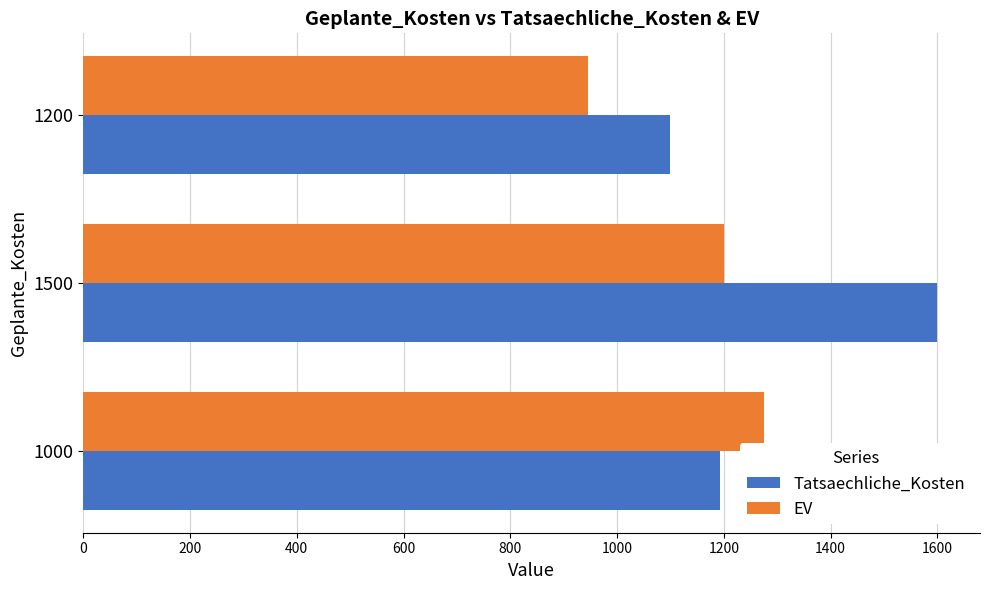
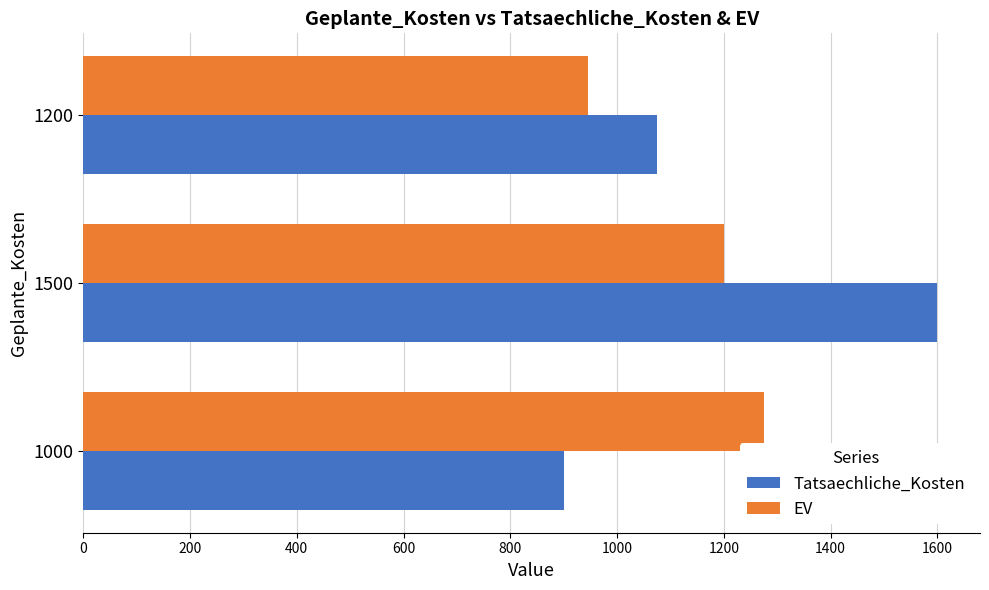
  {
    "Tatsaechliche_Kosten": {
-     "1200": 1100,
+     "1200": 1080,
      "1500": 1600,
-     "1000": 1190
+     "1000": 900
    },
    "EV": {
      "1200": 950,
      "1500": 1200,
      "1000": 1280
    }
  }
